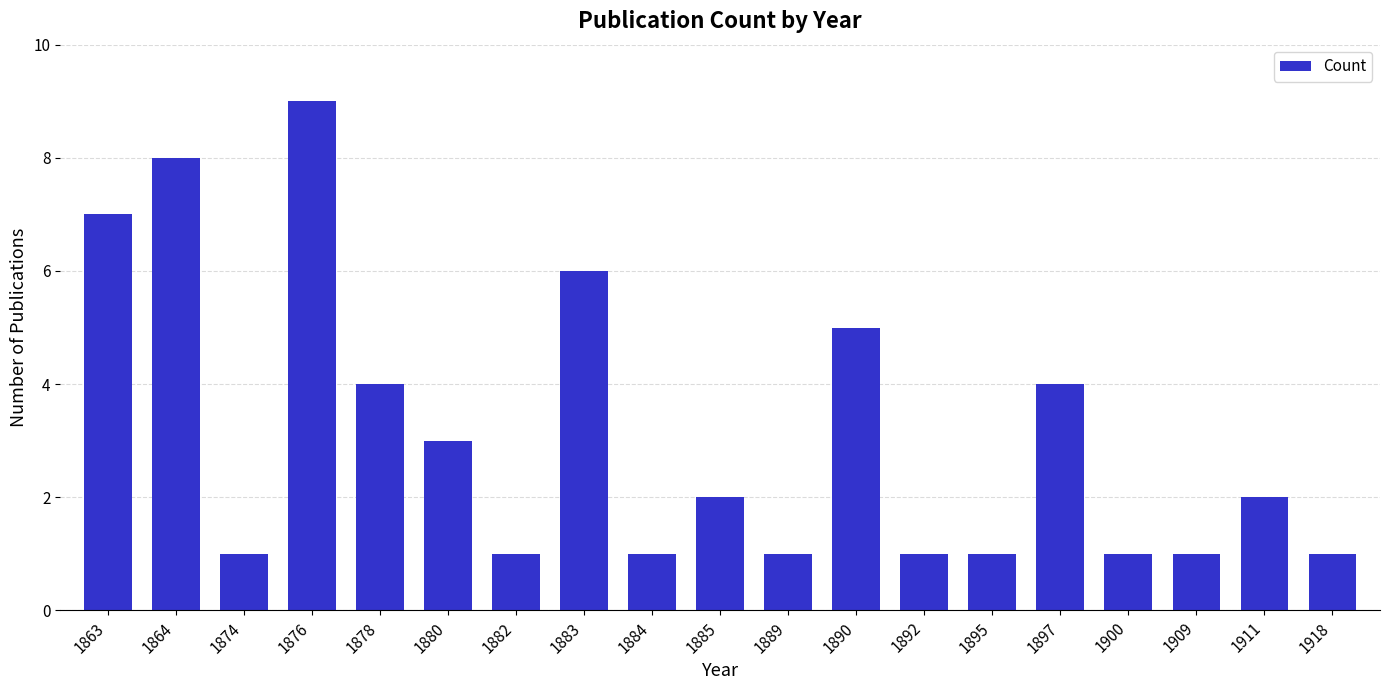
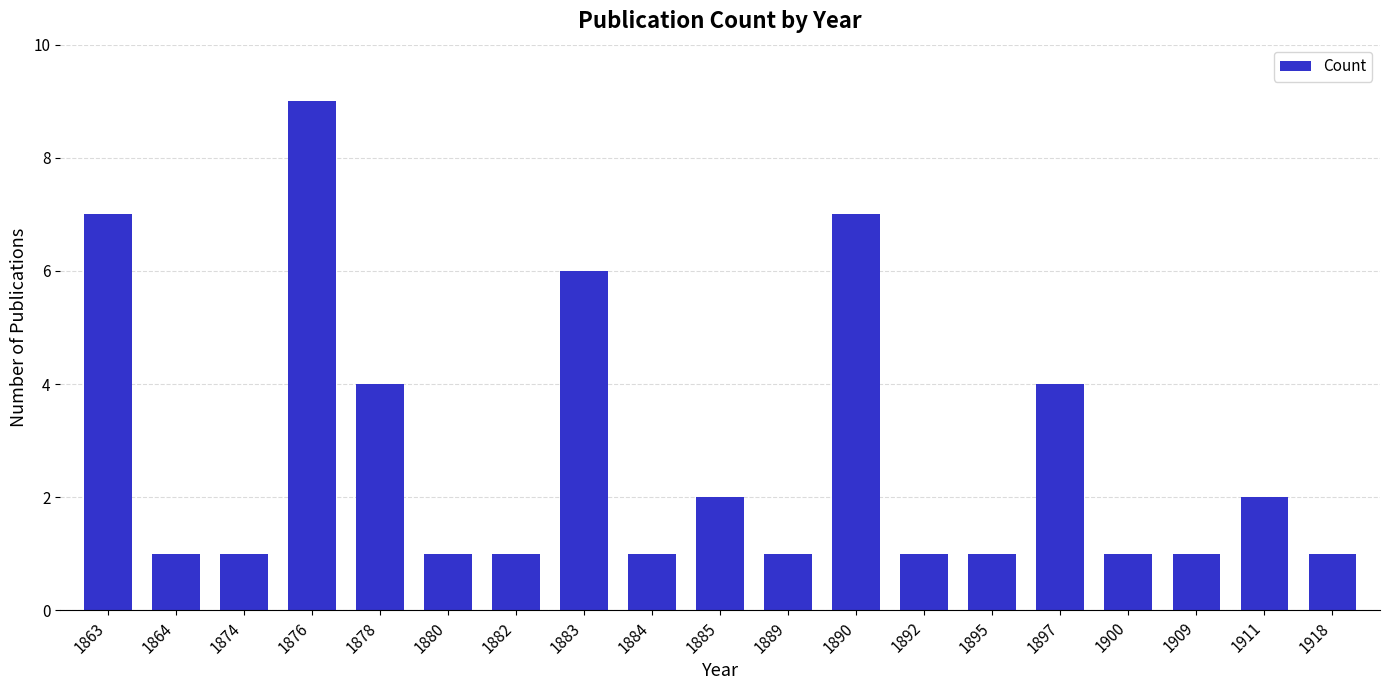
  {
    "1863": 7,
-   "1864": 8,
+   "1864": 1,
    "1874": 1,
    "1876": 9,
    "1878": 4,
-   "1880": 3,
+   "1880": 1,
    "1882": 1,
    "1883": 6,
    "1884": 1,
    "1885": 2,
    "1889": 1,
-   "1890": 5,
+   "1890": 7,
    "1892": 1,
    "1895": 1,
    "1897": 4,
    "1900": 1,
    "1909": 1,
    "1911": 2,
    "1918": 1
  }
